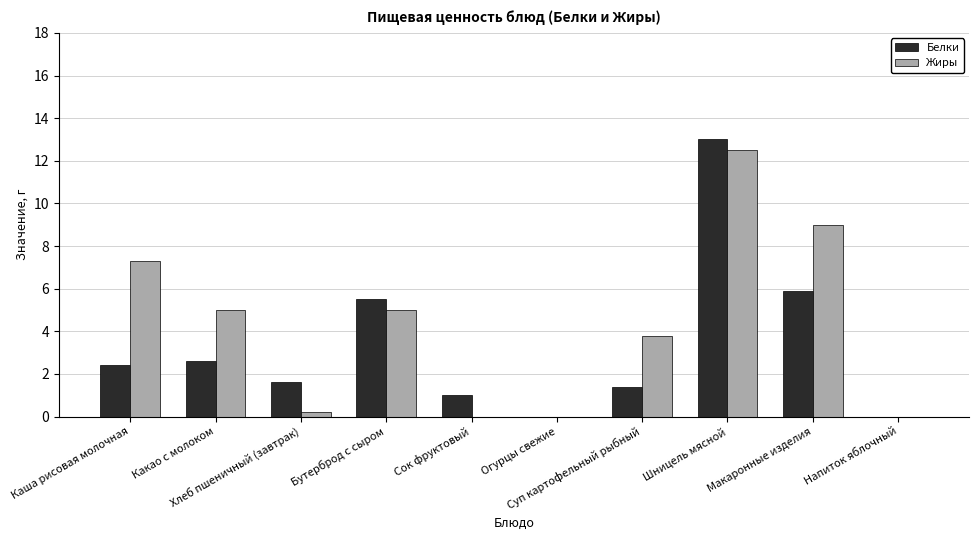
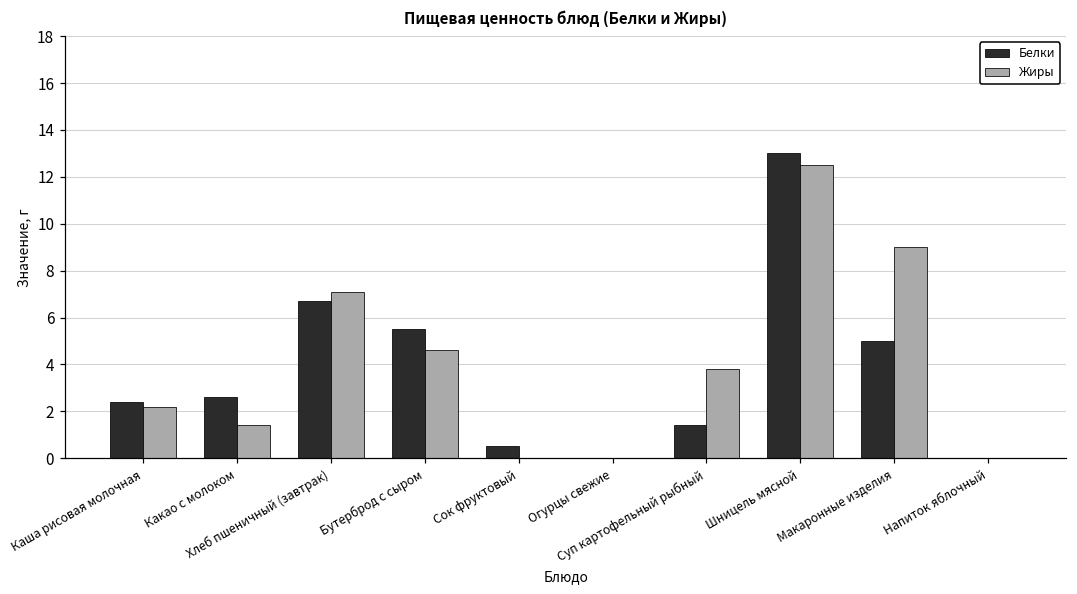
  {
    "Белки": {
      "Каша рисовая молочная": 2.4,
      "Какао с молоком": 2.6,
-     "Хлеб пшеничный (завтрак)": 1.6,
+     "Хлеб пшеничный (завтрак)": 6.7,
      "Бутерброд с сыром": 5.5,
-     "Сок фруктовый": 1.0,
+     "Сок фруктовый": 0.5,
      "Огурцы свежие": 0.0,
      "Суп картофельный рыбный": 1.4,
      "Шницель мясной": 13.0,
-     "Макаронные изделия": 5.9,
+     "Макаронные изделия": 5.0,
      "Напиток яблочный": 0.0
    },
    "Жиры": {
-     "Каша рисовая молочная": 7.3,
-     "Какао с молоком": 5.0,
-     "Хлеб пшеничный (завтрак)": 0.2,
-     "Бутерброд с сыром": 5.0,
+     "Каша рисовая молочная": 2.2,
+     "Какао с молоком": 1.4,
+     "Хлеб пшеничный (завтрак)": 7.1,
+     "Бутерброд с сыром": 4.6,
      "Сок фруктовый": 0.0,
      "Огурцы свежие": 0.0,
      "Суп картофельный рыбный": 3.8,
      "Шницель мясной": 12.5,
      "Макаронные изделия": 9.0,
      "Напиток яблочный": 0.0
    }
  }
